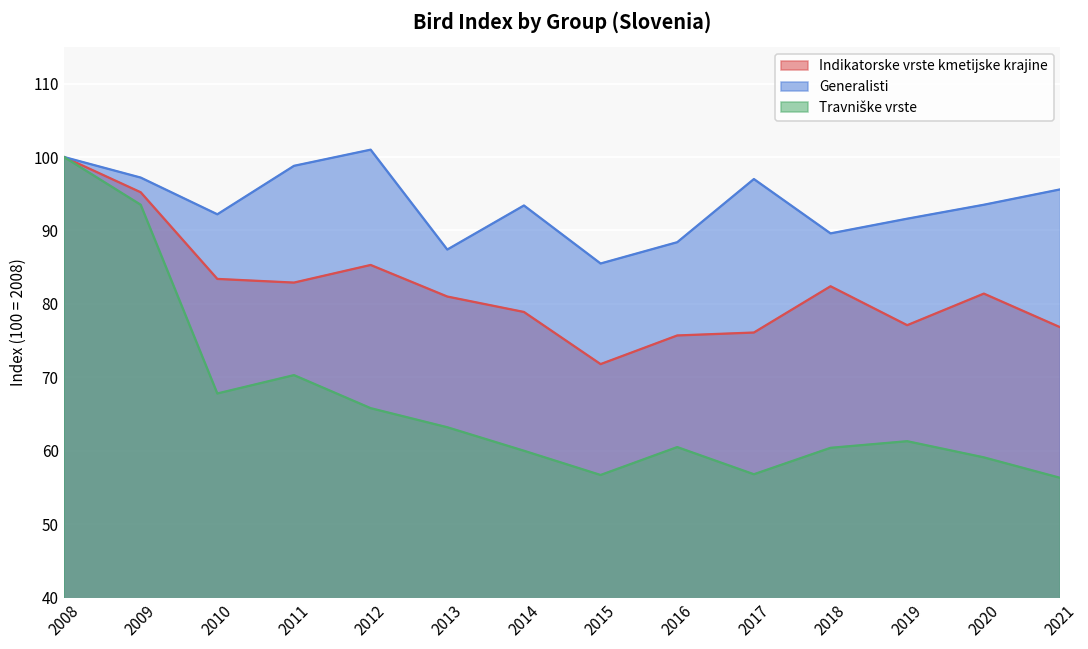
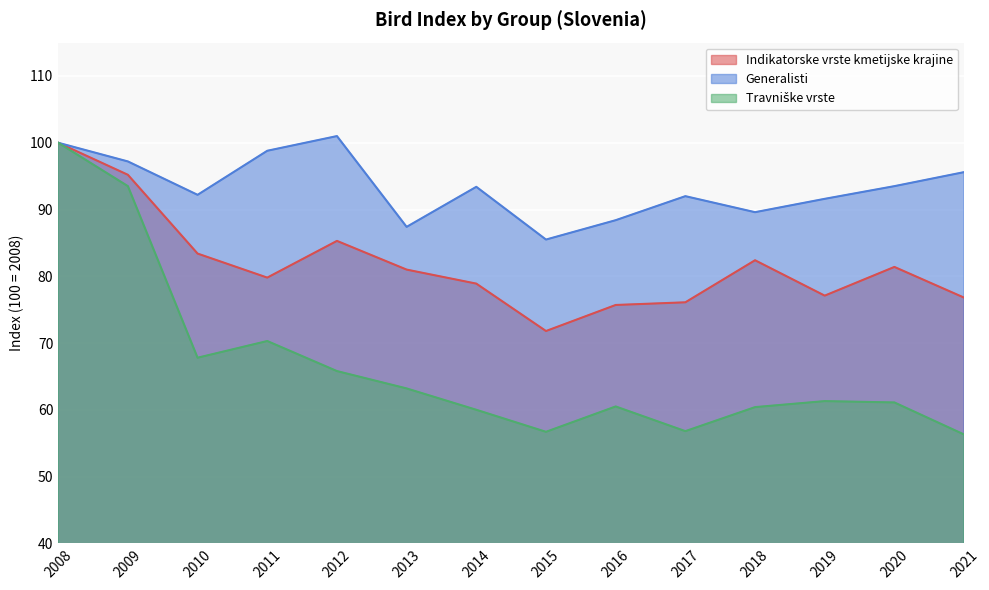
  {
    "Indikatorske vrste kmetijske krajine": {
      "2009": 95,
      "2010": 83,
-     "2011": 83,
+     "2011": 80,
      "2012": 85,
      "2013": 81,
      "2014": 79,
      "2015": 72,
      "2016": 76,
      "2017": 76,
      "2018": 82,
      "2019": 77,
      "2020": 81,
      "2021": 77
    },
    "Generalisti": {
      "2009": 97,
      "2010": 92,
      "2011": 99,
      "2012": 101,
      "2013": 87,
      "2014": 93,
      "2015": 86,
      "2016": 88,
-     "2017": 97,
+     "2017": 92,
      "2018": 90,
      "2019": 92,
      "2020": 94,
      "2021": 96
    },
    "Travniške vrste": {
      "2009": 94,
      "2010": 68,
      "2011": 70,
      "2012": 66,
      "2013": 63,
      "2014": 60,
      "2015": 57,
      "2016": 61,
      "2017": 57,
      "2018": 60,
      "2019": 61,
-     "2020": 59,
+     "2020": 61,
      "2021": 56
    }
  }
